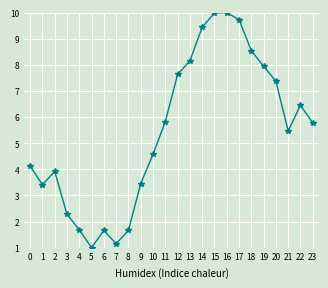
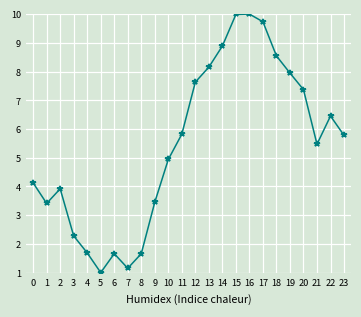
  {
    "0": 4.1,
    "1": 3.4,
    "2": 3.9,
    "3": 2.3,
    "4": 1.7,
    "5": 1.0,
    "6": 1.7,
    "7": 1.2,
    "8": 1.7,
    "9": 3.5,
-   "10": 4.6,
+   "10": 4.9,
    "11": 5.8,
    "12": 7.6,
    "13": 8.2,
-   "14": 9.4,
+   "14": 8.9,
    "15": 10.0,
    "16": 10.0,
    "17": 9.7,
    "18": 8.5,
    "19": 7.9,
    "20": 7.4,
    "21": 5.5,
    "22": 6.5,
    "23": 5.8
  }
